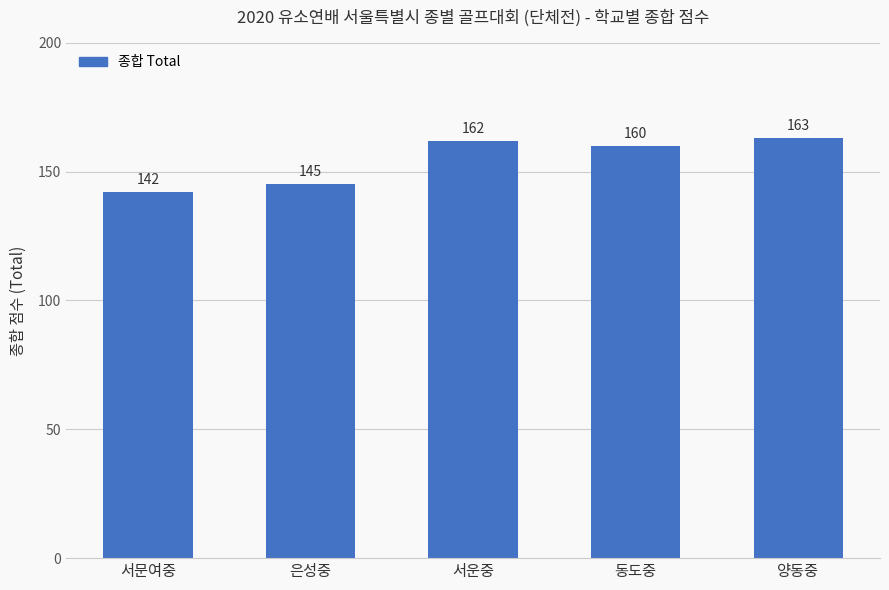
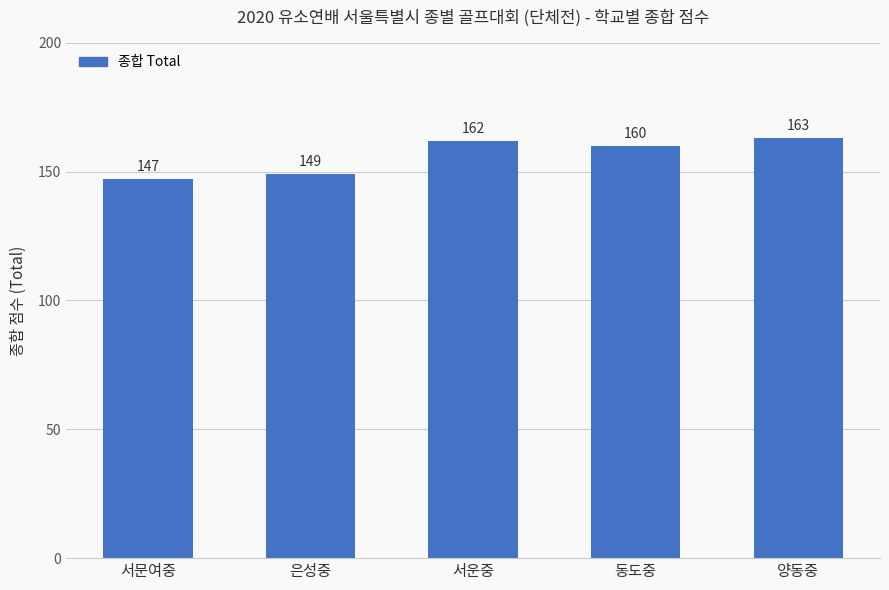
  {
-   "서문여중": 142,
-   "은성중": 145,
+   "서문여중": 147,
+   "은성중": 149,
    "서운중": 162,
    "동도중": 160,
    "양동중": 163
  }
